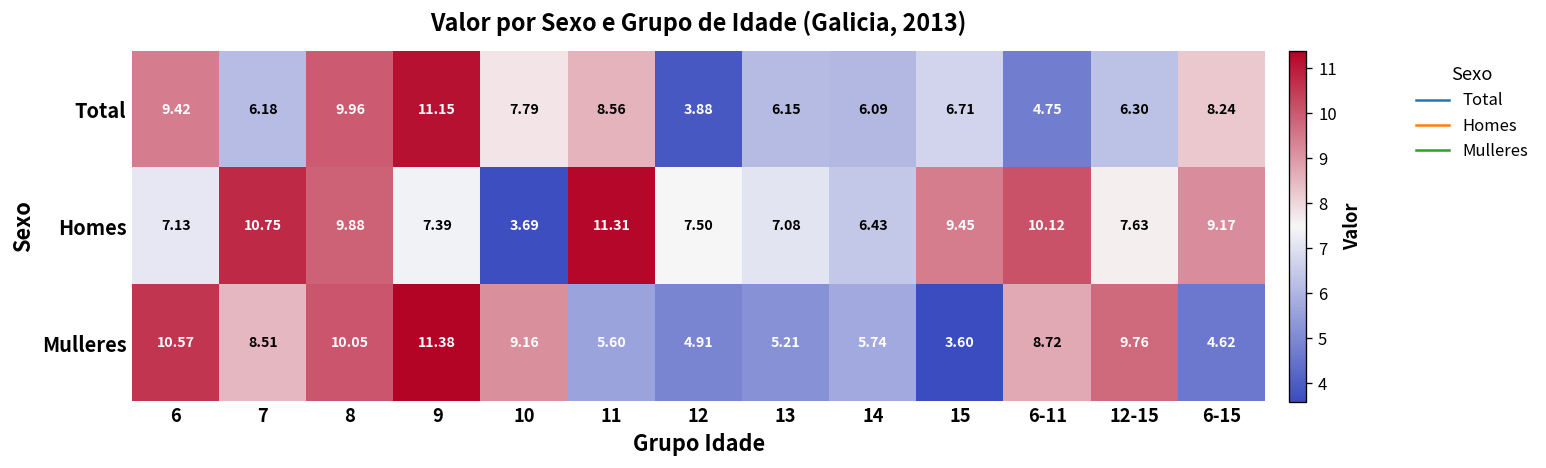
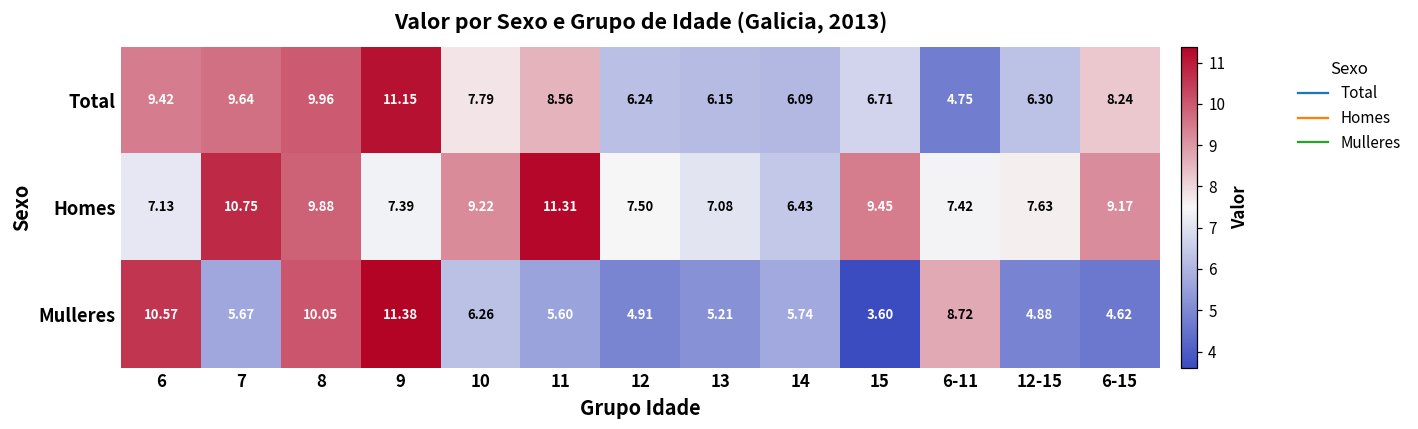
  {
    "Total": {
      "6": 9.42,
-     "7": 6.18,
+     "7": 9.64,
      "8": 9.96,
      "9": 11.15,
      "10": 7.79,
      "11": 8.56,
-     "12": 3.88,
+     "12": 6.24,
      "13": 6.15,
      "14": 6.09,
      "15": 6.71,
      "6-11": 4.75,
      "12-15": 6.30,
      "6-15": 8.24
    },
    "Homes": {
      "6": 7.13,
      "7": 10.75,
      "8": 9.88,
      "9": 7.39,
-     "10": 3.69,
+     "10": 9.22,
      "11": 11.31,
      "12": 7.50,
      "13": 7.08,
      "14": 6.43,
      "15": 9.45,
-     "6-11": 10.12,
+     "6-11": 7.42,
      "12-15": 7.63,
      "6-15": 9.17
    },
    "Mulleres": {
      "6": 10.57,
-     "7": 8.51,
+     "7": 5.67,
      "8": 10.05,
      "9": 11.38,
-     "10": 9.16,
+     "10": 6.26,
      "11": 5.60,
      "12": 4.91,
      "13": 5.21,
      "14": 5.74,
      "15": 3.60,
      "6-11": 8.72,
-     "12-15": 9.76,
+     "12-15": 4.88,
      "6-15": 4.62
    }
  }
